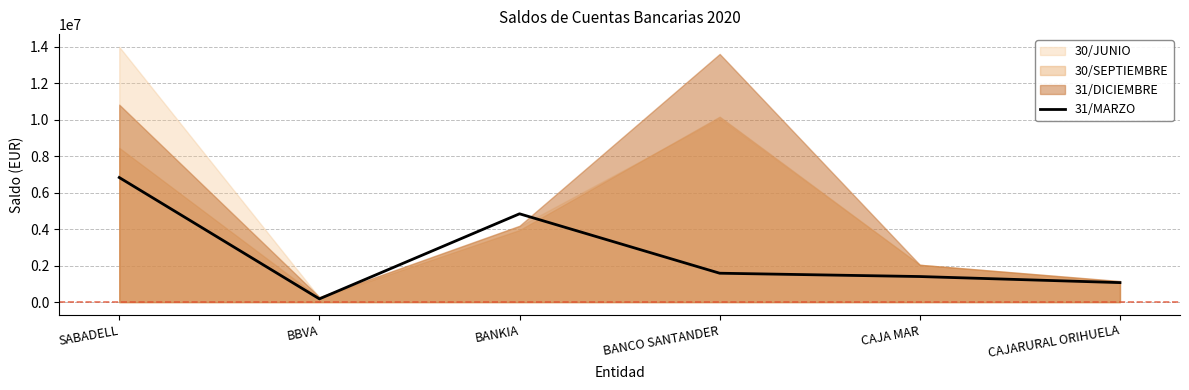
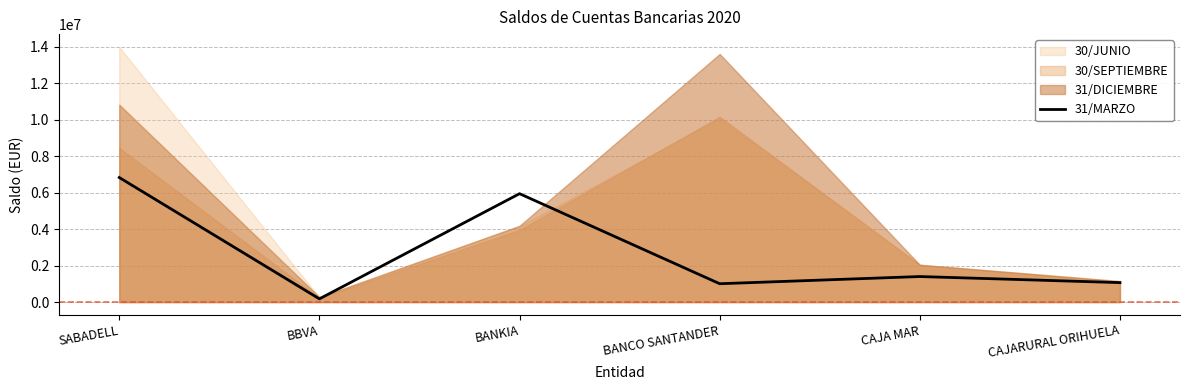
  {
    "31/MARZO": {
      "SABADELL": 6800000,
-     "BANKIA": 4800000,
-     "BANCO SANTANDER": 1600000,
+     "BANKIA": 5900000,
+     "BANCO SANTANDER": 1000000,
      "CAJA MAR": 1400000
    },
    "31/DICIEMBRE": {
      "SABADELL": 10800000,
      "BANCO SANTANDER": 13600000
    }
  }
